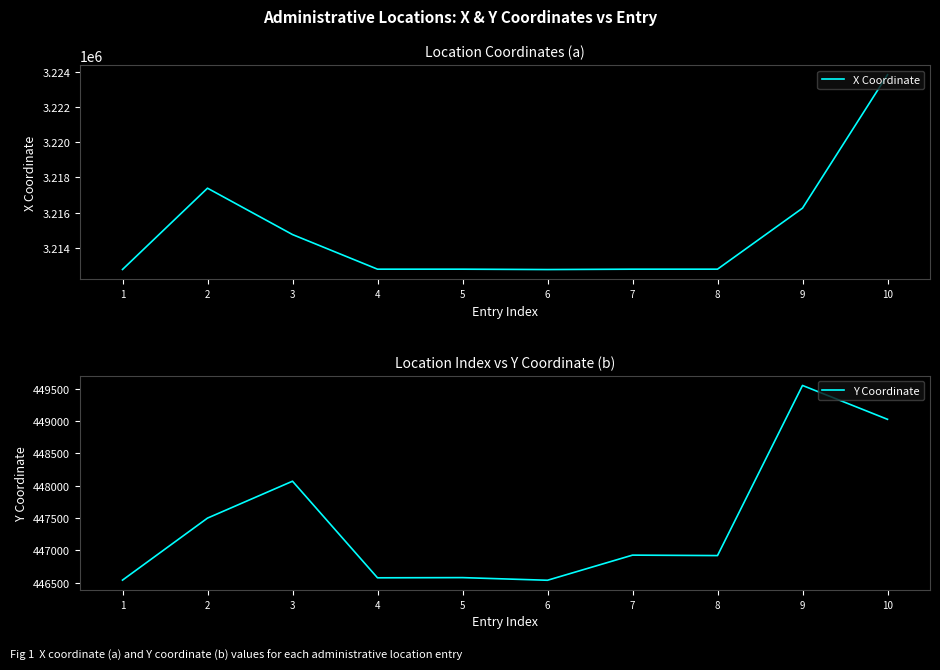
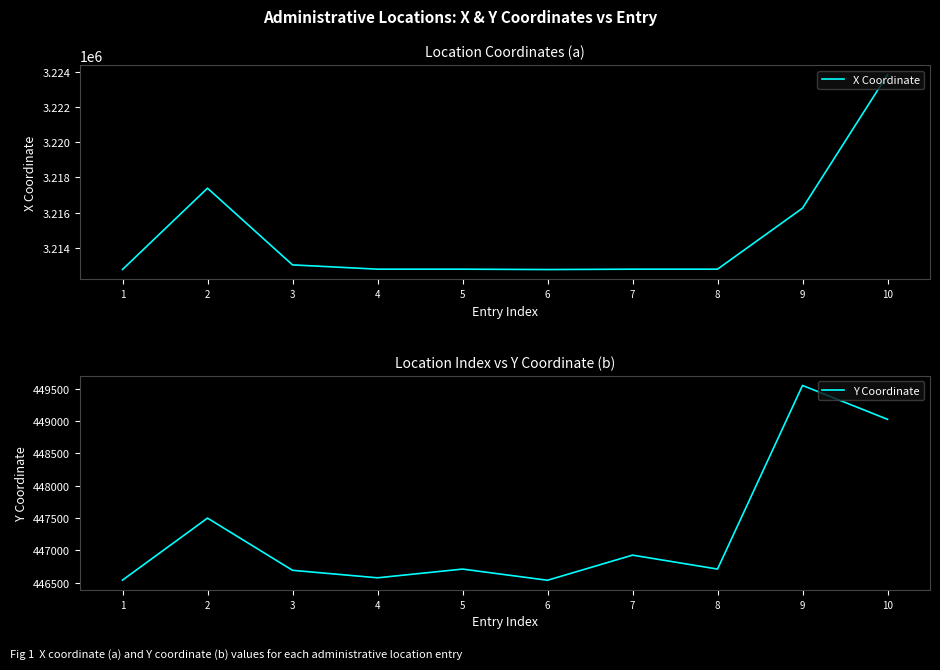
  {
    "Location Coordinates (a)": {
      "1": 3212800,
      "2": 3217400,
-     "3": 3214700,
+     "3": 3213000,
      "4": 3212800,
      "5": 3212800,
      "6": 3212800,
      "7": 3212800,
      "8": 3212800,
      "9": 3216200
    },
    "Location Index vs Y Coordinate (b)": {
      "1": 446500,
      "2": 447500,
-     "3": 448100,
+     "3": 446700,
      "4": 446600,
-     "5": 446600,
+     "5": 446700,
      "6": 446500,
      "7": 446900,
-     "8": 446900,
+     "8": 446700,
      "9": 449600,
      "10": 449000
    }
  }
